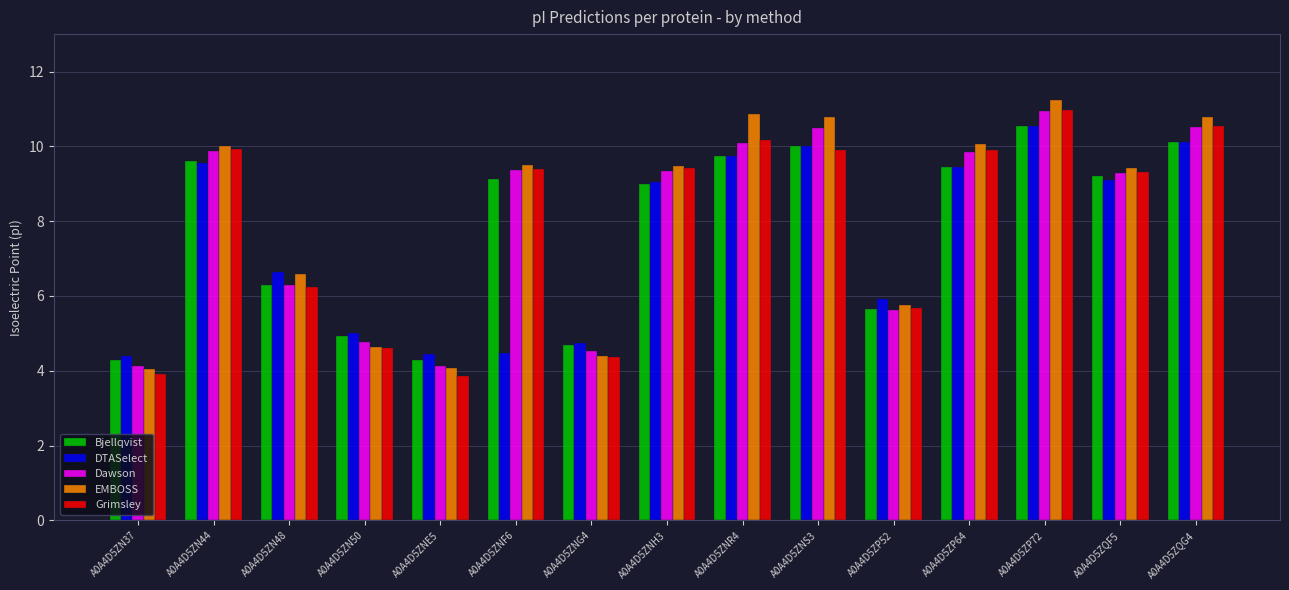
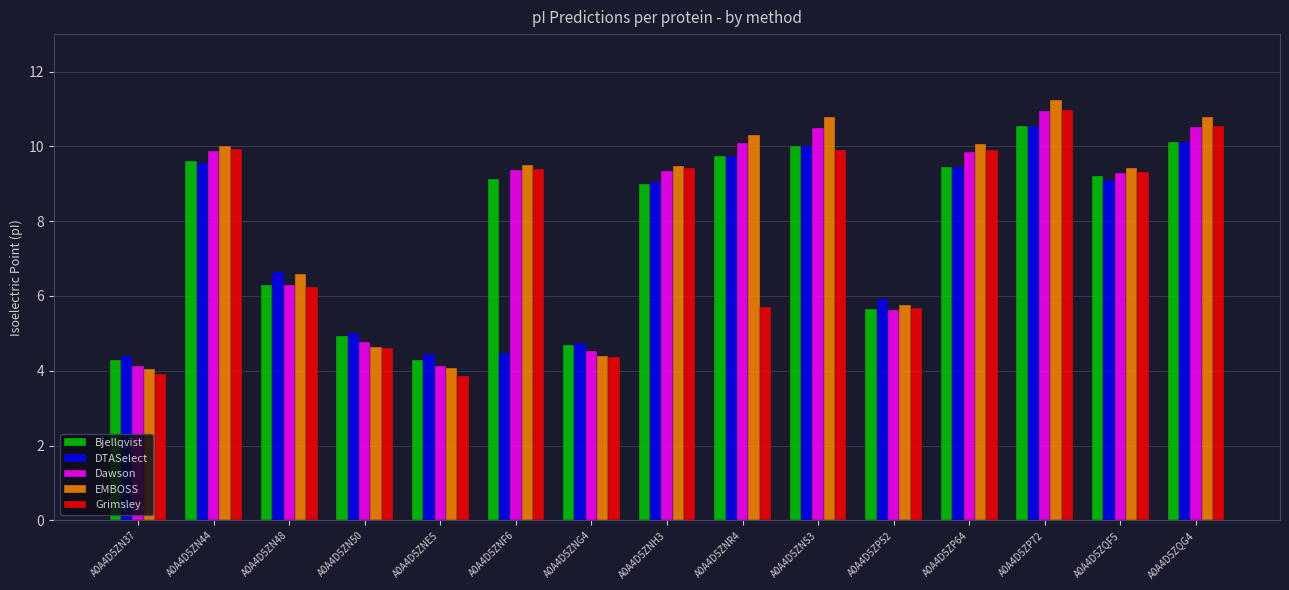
  {
    "Bjellqvist": {
      "A0A4D5ZN37": 4.3,
      "A0A4D5ZN44": 9.6,
      "A0A4D5ZN48": 6.3,
      "A0A4D5ZN50": 4.9,
      "A0A4D5ZNE5": 4.3,
      "A0A4D5ZNF6": 9.1,
      "A0A4D5ZNG4": 4.7,
      "A0A4D5ZNH3": 9.0,
      "A0A4D5ZNR4": 9.8,
      "A0A4D5ZNS3": 10.0,
      "A0A4D5ZP52": 5.7,
      "A0A4D5ZP64": 9.5,
      "A0A4D5ZP72": 10.5,
      "A0A4D5ZQF5": 9.2,
      "A0A4D5ZQG4": 10.1
    },
    "DTASelect": {
      "A0A4D5ZN37": 4.4,
      "A0A4D5ZN44": 9.6,
      "A0A4D5ZN48": 6.6,
      "A0A4D5ZN50": 5.0,
      "A0A4D5ZNE5": 4.5,
      "A0A4D5ZNF6": 4.5,
      "A0A4D5ZNG4": 4.7,
      "A0A4D5ZNH3": 9.0,
      "A0A4D5ZNR4": 9.7,
      "A0A4D5ZNS3": 10.0,
      "A0A4D5ZP52": 5.9,
      "A0A4D5ZP64": 9.5,
      "A0A4D5ZP72": 10.5,
      "A0A4D5ZQF5": 9.1,
      "A0A4D5ZQG4": 10.1
    },
    "Dawson": {
      "A0A4D5ZN37": 4.1,
      "A0A4D5ZN44": 9.9,
      "A0A4D5ZN48": 6.3,
      "A0A4D5ZN50": 4.8,
      "A0A4D5ZNE5": 4.1,
      "A0A4D5ZNF6": 9.4,
      "A0A4D5ZNG4": 4.5,
      "A0A4D5ZNH3": 9.3,
      "A0A4D5ZNR4": 10.1,
      "A0A4D5ZNS3": 10.5,
      "A0A4D5ZP52": 5.6,
      "A0A4D5ZP64": 9.9,
      "A0A4D5ZP72": 11.0,
      "A0A4D5ZQF5": 9.3,
      "A0A4D5ZQG4": 10.5
    },
    "EMBOSS": {
      "A0A4D5ZN37": 4.0,
      "A0A4D5ZN44": 10.0,
      "A0A4D5ZN48": 6.6,
      "A0A4D5ZN50": 4.6,
      "A0A4D5ZNE5": 4.1,
      "A0A4D5ZNF6": 9.5,
      "A0A4D5ZNG4": 4.4,
      "A0A4D5ZNH3": 9.5,
-     "A0A4D5ZNR4": 10.9,
+     "A0A4D5ZNR4": 10.3,
      "A0A4D5ZNS3": 10.8,
      "A0A4D5ZP52": 5.8,
      "A0A4D5ZP64": 10.1,
      "A0A4D5ZP72": 11.2,
      "A0A4D5ZQF5": 9.4,
      "A0A4D5ZQG4": 10.8
    },
    "Grimsley": {
      "A0A4D5ZN37": 3.9,
      "A0A4D5ZN44": 9.9,
      "A0A4D5ZN48": 6.2,
      "A0A4D5ZN50": 4.6,
      "A0A4D5ZNE5": 3.9,
      "A0A4D5ZNF6": 9.4,
      "A0A4D5ZNG4": 4.4,
      "A0A4D5ZNH3": 9.4,
-     "A0A4D5ZNR4": 10.2,
+     "A0A4D5ZNR4": 5.7,
      "A0A4D5ZNS3": 9.9,
      "A0A4D5ZP52": 5.7,
      "A0A4D5ZP64": 9.9,
      "A0A4D5ZP72": 11.0,
      "A0A4D5ZQF5": 9.3,
      "A0A4D5ZQG4": 10.6
    }
  }
